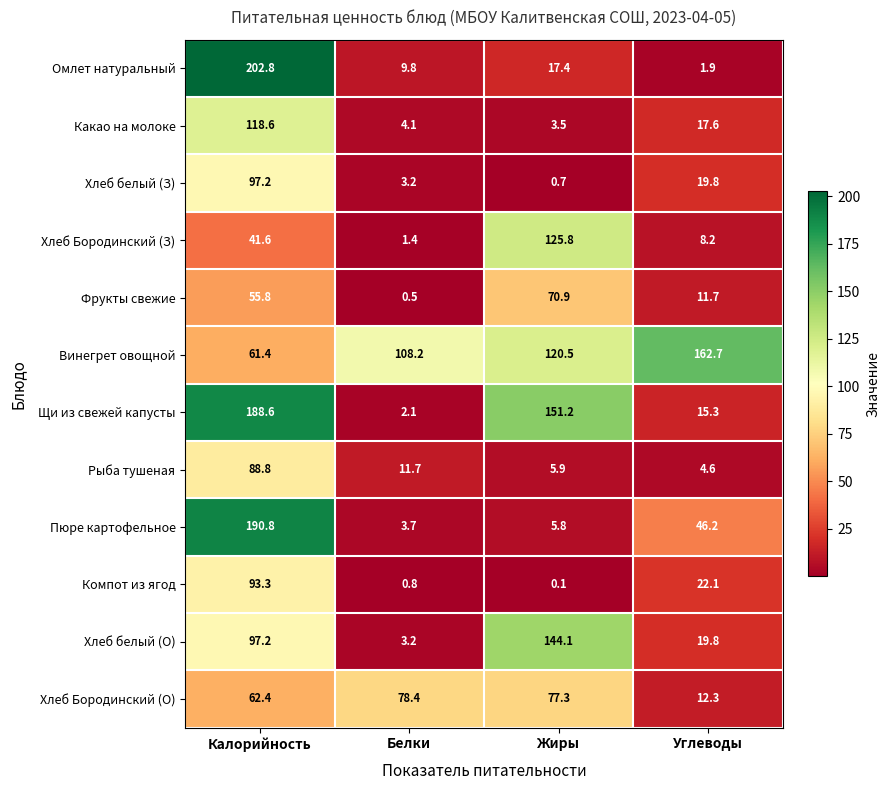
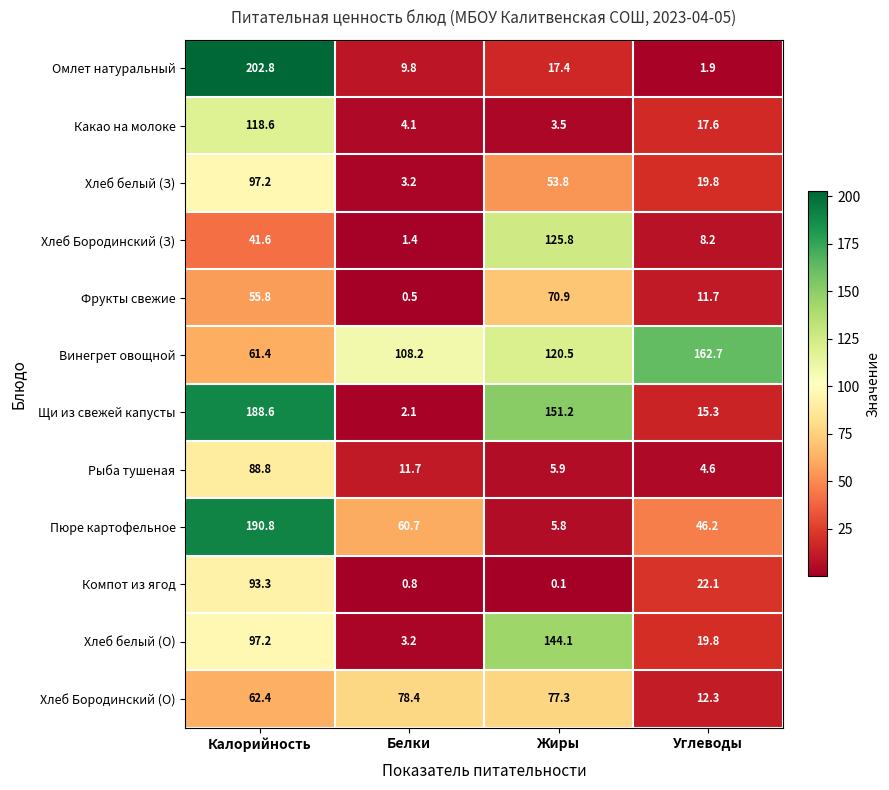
  {
    "Омлет натуральный": {
      "Калорийность": 202.8,
      "Белки": 9.8,
      "Жиры": 17.4,
      "Углеводы": 1.9
    },
    "Какао на молоке": {
      "Калорийность": 118.6,
      "Белки": 4.1,
      "Жиры": 3.5,
      "Углеводы": 17.6
    },
    "Хлеб белый (З)": {
      "Калорийность": 97.2,
      "Белки": 3.2,
-     "Жиры": 0.7,
+     "Жиры": 53.8,
      "Углеводы": 19.8
    },
    "Хлеб Бородинский (З)": {
      "Калорийность": 41.6,
      "Белки": 1.4,
      "Жиры": 125.8,
      "Углеводы": 8.2
    },
    "Фрукты свежие": {
      "Калорийность": 55.8,
      "Белки": 0.5,
      "Жиры": 70.9,
      "Углеводы": 11.7
    },
    "Винегрет овощной": {
      "Калорийность": 61.4,
      "Белки": 108.2,
      "Жиры": 120.5,
      "Углеводы": 162.7
    },
    "Щи из свежей капусты": {
      "Калорийность": 188.6,
      "Белки": 2.1,
      "Жиры": 151.2,
      "Углеводы": 15.3
    },
    "Рыба тушеная": {
      "Калорийность": 88.8,
      "Белки": 11.7,
      "Жиры": 5.9,
      "Углеводы": 4.6
    },
    "Пюре картофельное": {
      "Калорийность": 190.8,
-     "Белки": 3.7,
+     "Белки": 60.7,
      "Жиры": 5.8,
      "Углеводы": 46.2
    },
    "Компот из ягод": {
      "Калорийность": 93.3,
      "Белки": 0.8,
      "Жиры": 0.1,
      "Углеводы": 22.1
    },
    "Хлеб белый (О)": {
      "Калорийность": 97.2,
      "Белки": 3.2,
      "Жиры": 144.1,
      "Углеводы": 19.8
    },
    "Хлеб Бородинский (О)": {
      "Калорийность": 62.4,
      "Белки": 78.4,
      "Жиры": 77.3,
      "Углеводы": 12.3
    }
  }
